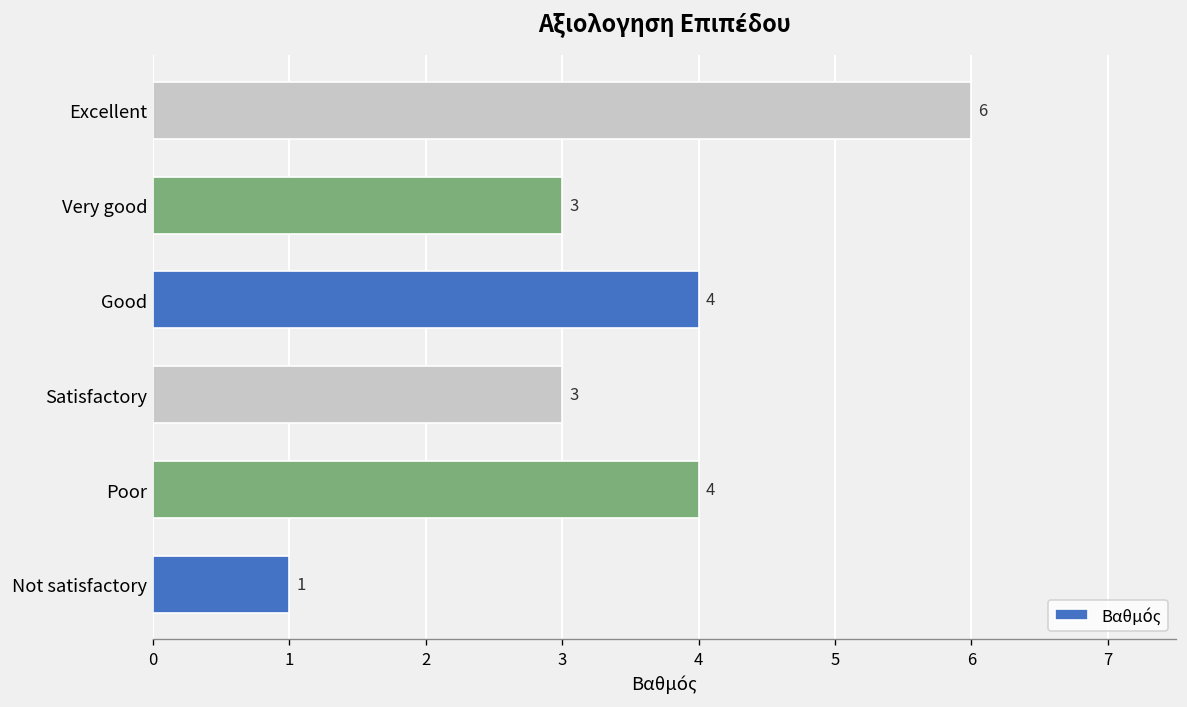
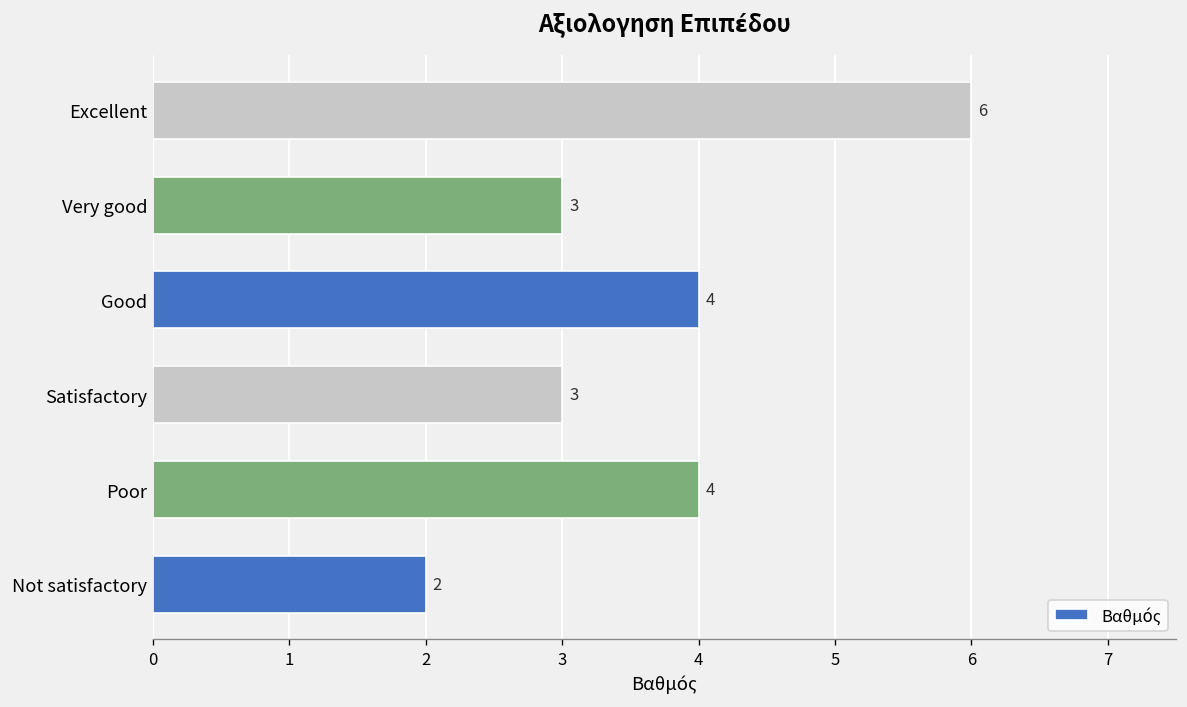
  {
    "Excellent": 6,
    "Very good": 3,
    "Good": 4,
    "Satisfactory": 3,
    "Poor": 4,
-   "Not satisfactory": 1
+   "Not satisfactory": 2
  }
